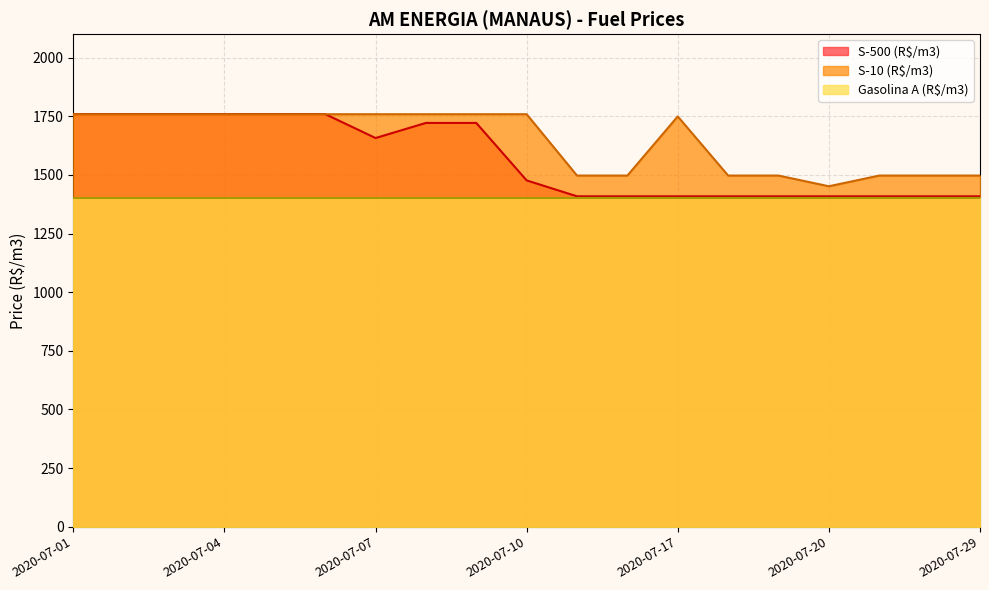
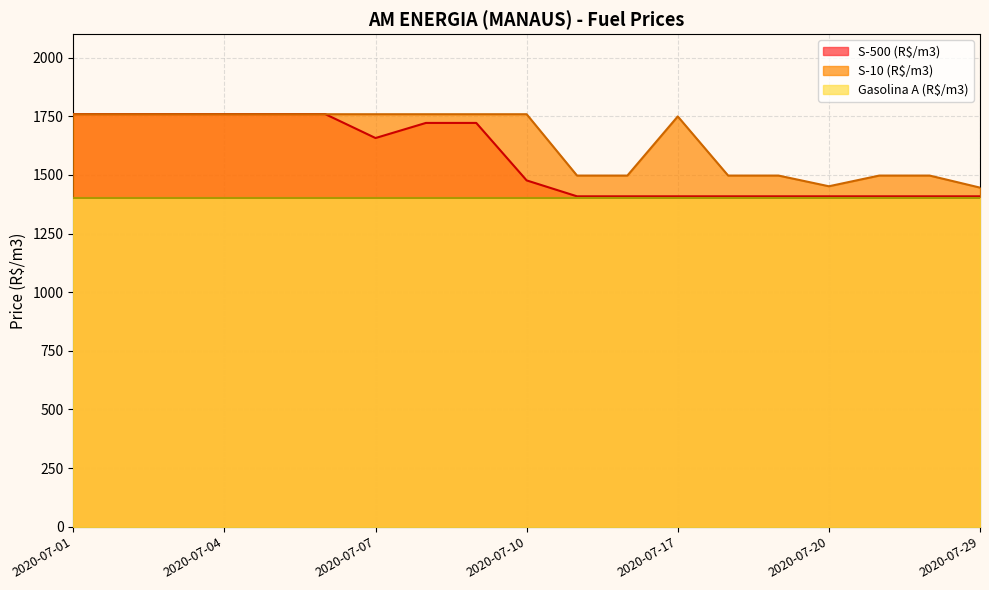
  {
    "S-500 (R$/m3)": {
      "2020-07-07": 1660,
      "2020-07-10": 1480
    },
    "S-10 (R$/m3)": {
      "2020-07-07": 1760,
      "2020-07-10": 1760,
      "2020-07-17": 1750,
      "2020-07-20": 1450,
-     "2020-07-29": 1500
+     "2020-07-29": 1450
    },
    "Gasolina A (R$/m3)": {
      "2020-07-01": 1400,
      "2020-07-04": 1400,
      "2020-07-07": 1400,
      "2020-07-10": 1400
    }
  }
